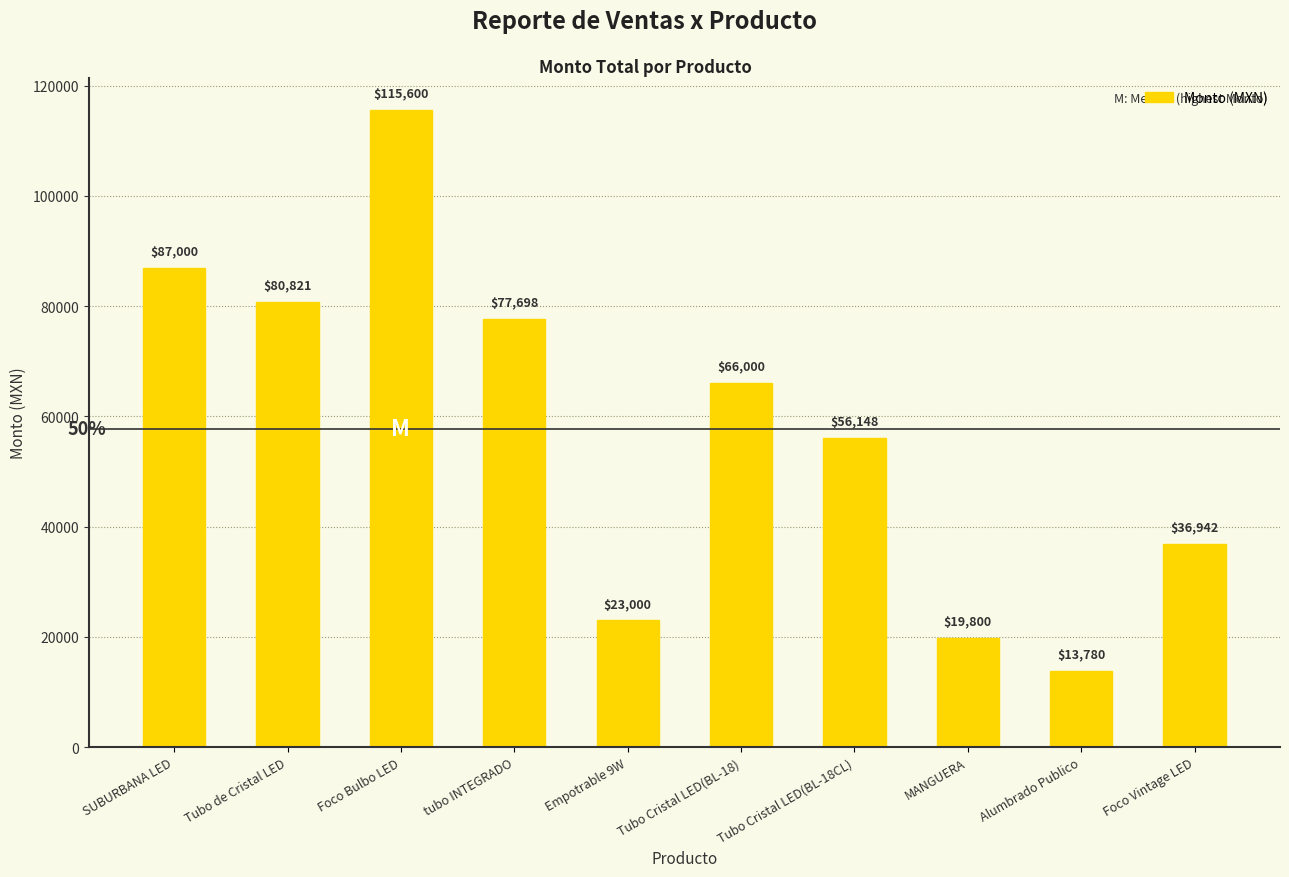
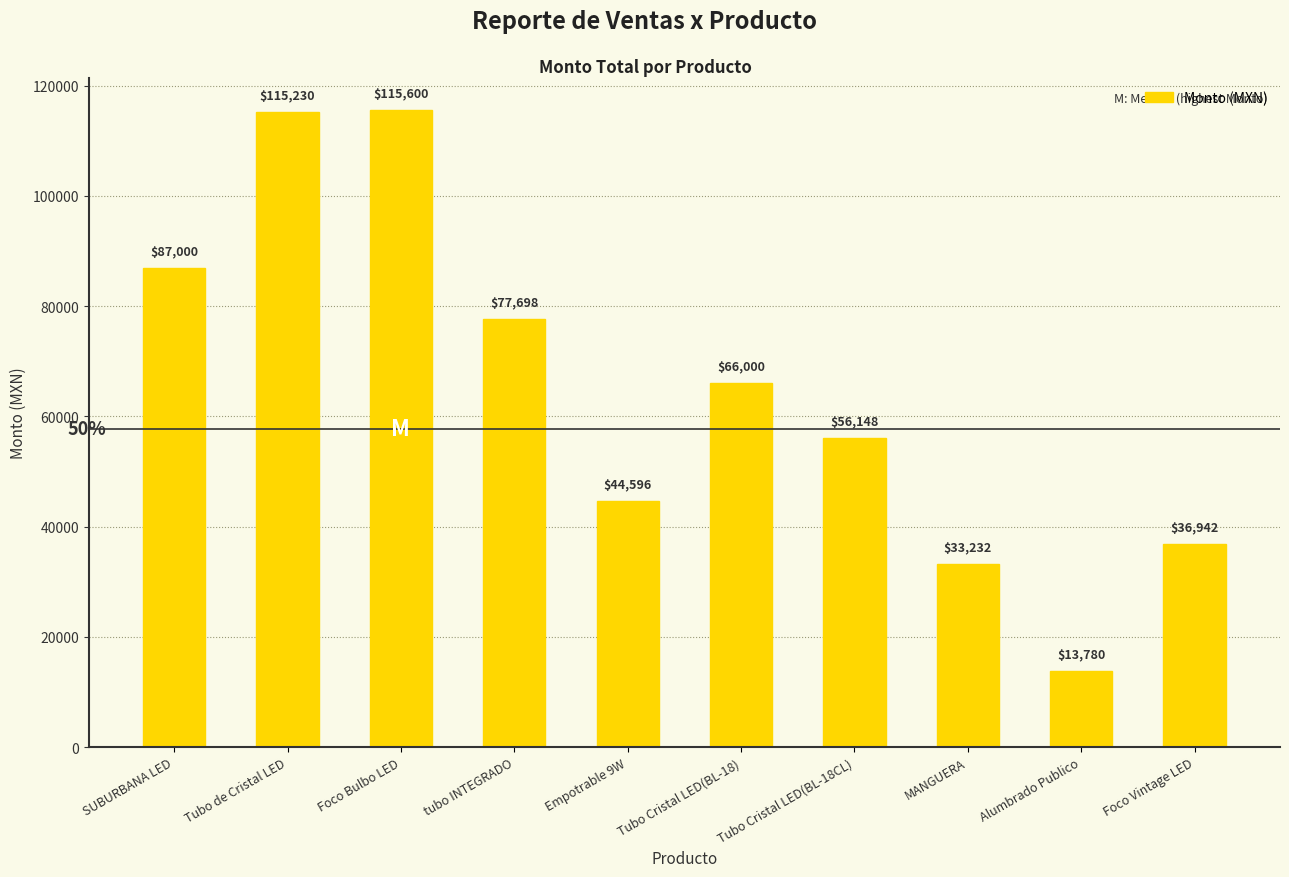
  {
    "SUBURBANA LED": "$87,000",
-   "Tubo de Cristal LED": "$80,821",
+   "Tubo de Cristal LED": "$115,230",
    "Foco Bulbo LED": "$115,600",
    "tubo INTEGRADO": "$77,698",
-   "Empotrable 9W": "$23,000",
+   "Empotrable 9W": "$44,596",
    "Tubo Cristal LED(BL-18)": "$66,000",
    "Tubo Cristal LED(BL-18CL)": "$56,148",
-   "MANGUERA": "$19,800",
+   "MANGUERA": "$33,232",
    "Alumbrado Publico": "$13,780",
    "Foco Vintage LED": "$36,942"
  }
